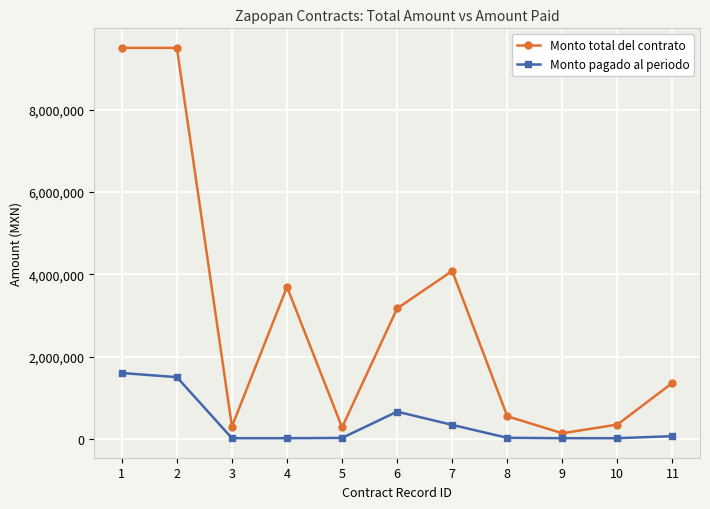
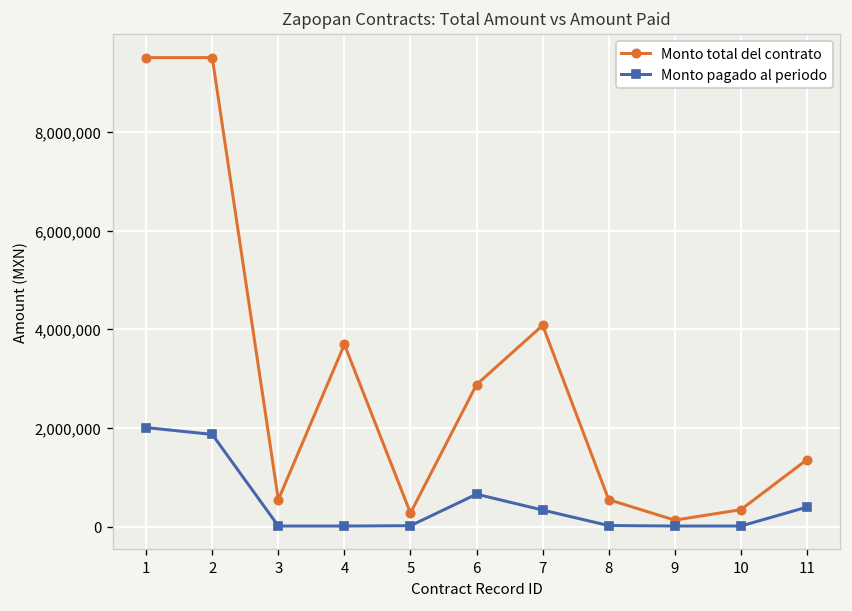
  {
    "Monto total del contrato": {
      "1": "9,500,000",
      "2": "9,500,000",
-     "3": "300,000",
+     "3": "600,000",
      "4": "3,700,000",
      "5": "300,000",
-     "6": "3,200,000",
+     "6": "2,900,000",
      "7": "4,100,000",
      "8": "600,000",
      "9": "100,000",
      "10": "300,000",
      "11": "1,400,000"
    },
    "Monto pagado al periodo": {
-     "1": "1,600,000",
-     "2": "1,500,000",
+     "1": "2,000,000",
+     "2": "1,900,000",
      "3": "0",
      "4": "0",
      "5": "0",
      "6": "700,000",
      "7": "300,000",
      "8": "0",
      "9": "0",
      "10": "0",
-     "11": "100,000"
+     "11": "400,000"
    }
  }
